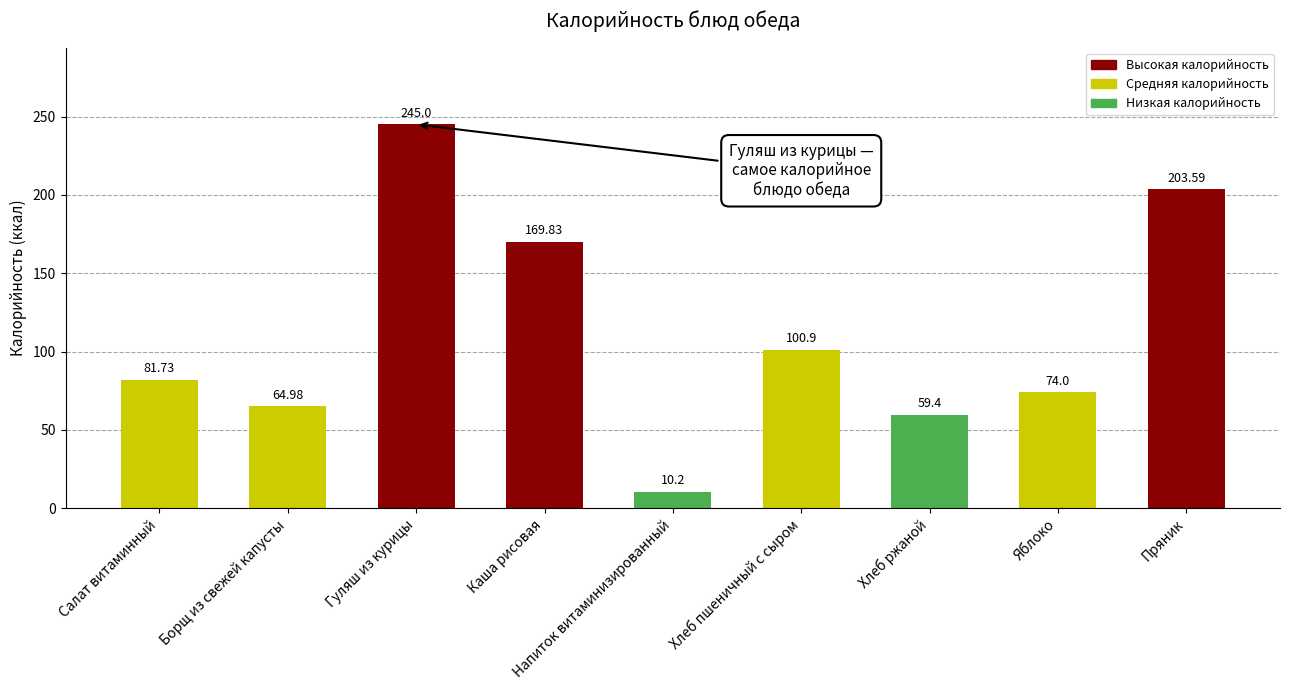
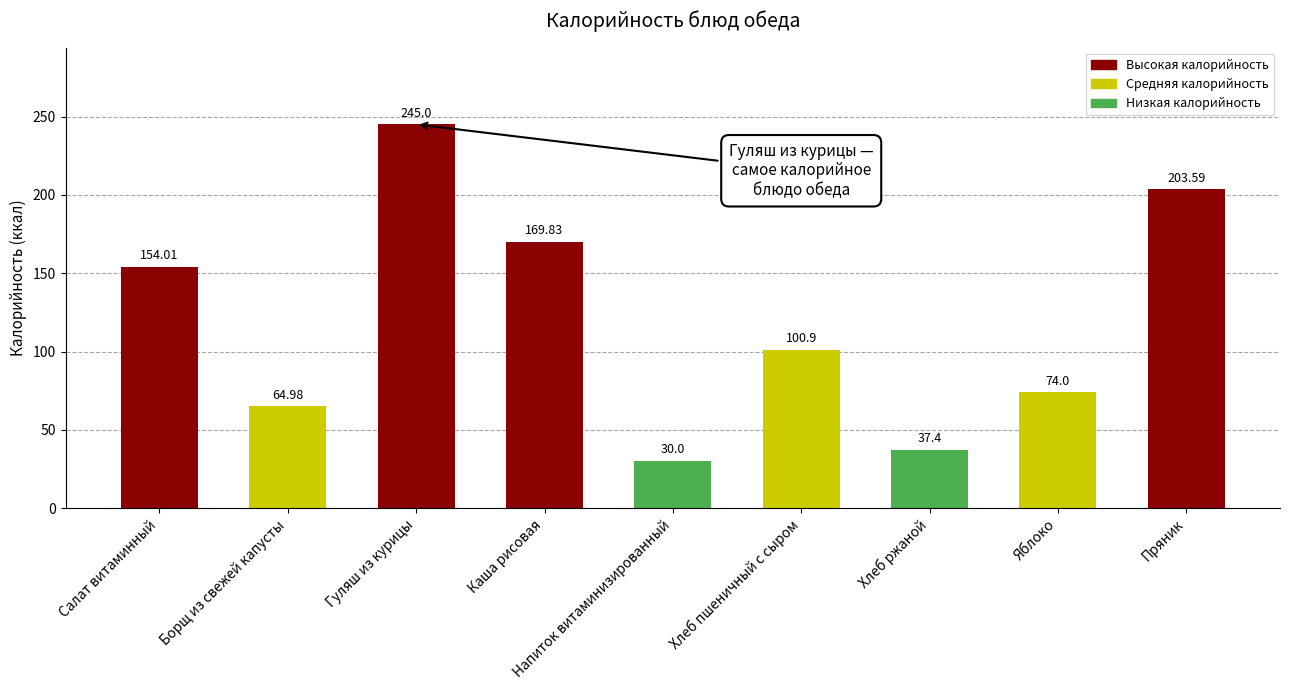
  {
-   "Салат витаминный": 81.73,
+   "Салат витаминный": 154.01,
    "Борщ из свежей капусты": 64.98,
    "Гуляш из курицы": 245.0,
    "Каша рисовая": 169.83,
-   "Напиток витаминизированный": 10.2,
+   "Напиток витаминизированный": 30.0,
    "Хлеб пшеничный с сыром": 100.9,
-   "Хлеб ржаной": 59.4,
+   "Хлеб ржаной": 37.4,
    "Яблоко": 74.0,
    "Пряник": 203.59
  }
